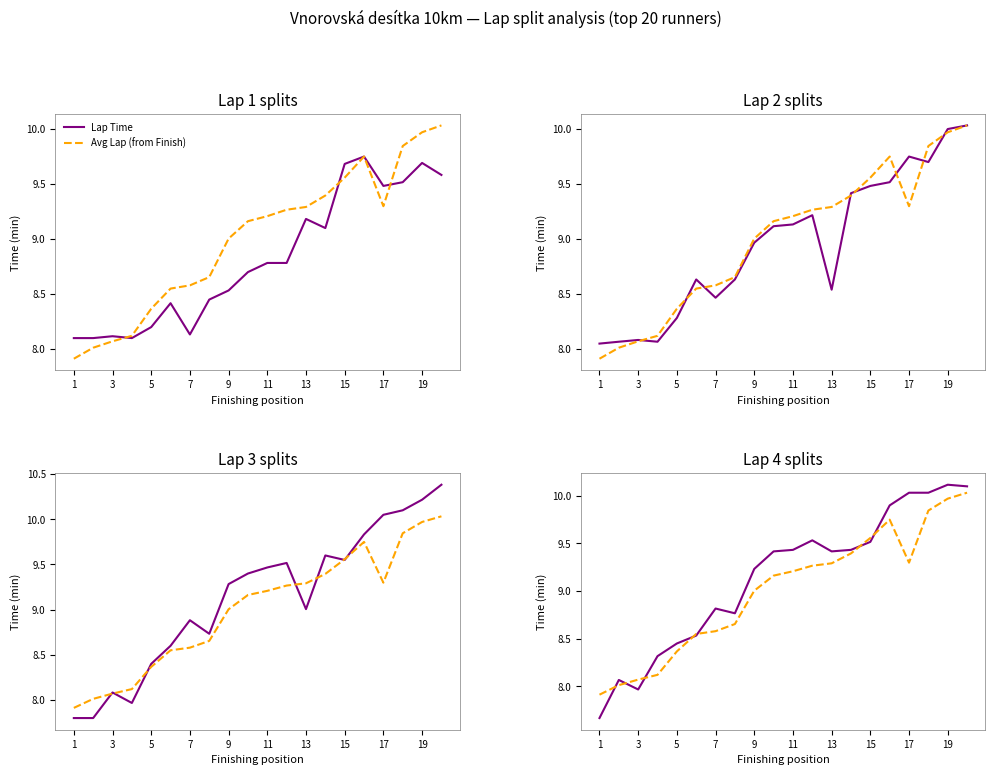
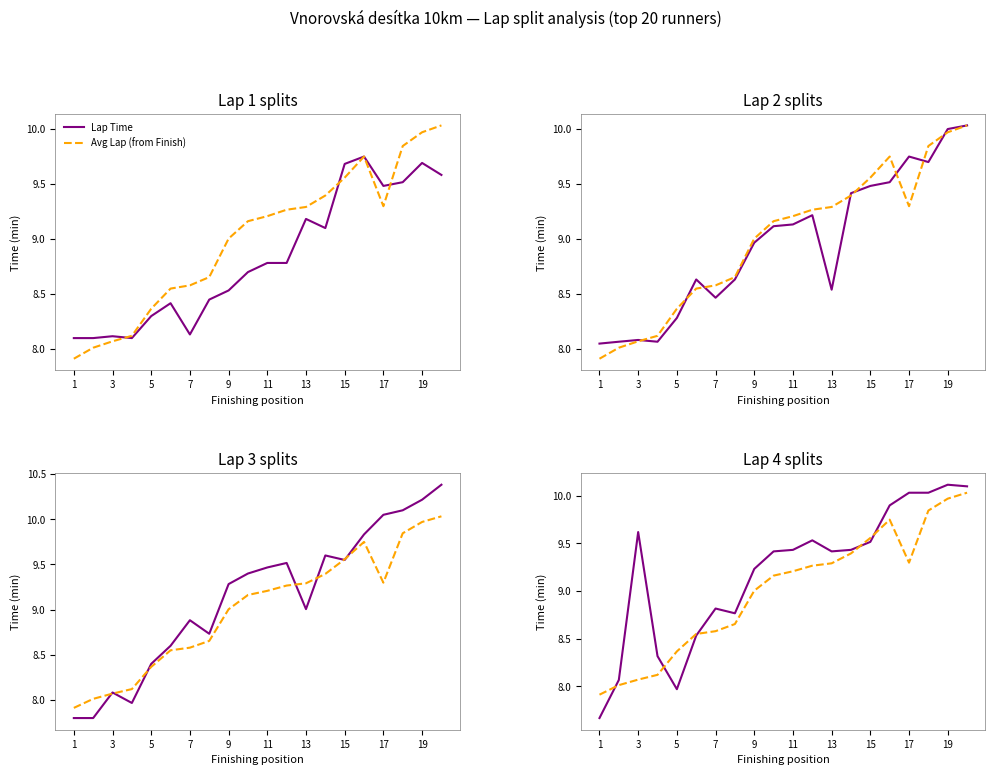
  {
    "Lap 1 splits": {
      "Lap Time": {
        "1": 8.1,
        "3": 8.1,
-       "5": 8.2,
+       "5": 8.3,
        "7": 8.13,
        "9": 8.53,
        "11": 8.8,
        "13": 9.2,
        "15": 9.7,
        "17": 9.5,
        "19": 9.7
      },
      "Avg Lap (from Finish)": {
        "1": 7.9,
        "3": 8.07,
        "5": 8.37,
        "7": 8.6,
        "9": 9.0,
        "11": 9.2,
        "13": 9.3,
        "15": 9.56,
        "17": 9.3,
        "19": 9.97
      }
    },
    "Lap 2 splits": {
      "Lap Time": {
        "1": 8.05,
        "5": 8.28,
        "7": 8.47,
        "9": 8.97,
        "11": 9.13,
        "13": 8.54,
        "15": 9.48,
        "17": 9.75,
        "19": 10.00
      },
      "Avg Lap (from Finish)": {
        "1": 7.91,
        "5": 8.37,
        "7": 8.58,
        "9": 9.00,
        "11": 9.21,
        "13": 9.29,
        "15": 9.56,
        "17": 9.30,
        "19": 9.97
      }
    },
    "Lap 3 splits": {
      "Lap Time": {
        "1": 7.8,
        "5": 8.4,
        "7": 8.9,
        "9": 9.3,
        "11": 9.5,
        "13": 9.0,
        "17": 10.1,
        "19": 10.2
      },
      "Avg Lap (from Finish)": {
        "1": 7.9,
        "5": 8.4,
        "7": 8.6,
        "9": 9.0,
        "11": 9.2,
        "13": 9.3,
        "17": 9.3,
        "19": 10.0
      }
    },
    "Lap 4 splits": {
      "Lap Time": {
        "1": 7.7,
-       "3": 8.0,
-       "5": 8.5,
+       "3": 9.6,
+       "5": 8.0,
        "7": 8.8,
        "9": 9.2,
        "11": 9.4,
        "13": 9.4,
        "15": 9.5,
        "17": 10.0,
        "19": 10.1
      },
      "Avg Lap (from Finish)": {
        "1": 7.9,
        "3": 8.1,
        "5": 8.4,
        "7": 8.6,
        "9": 9.0,
        "11": 9.2,
        "13": 9.3,
        "15": 9.6,
        "17": 9.3,
        "19": 10.0
      }
    }
  }
